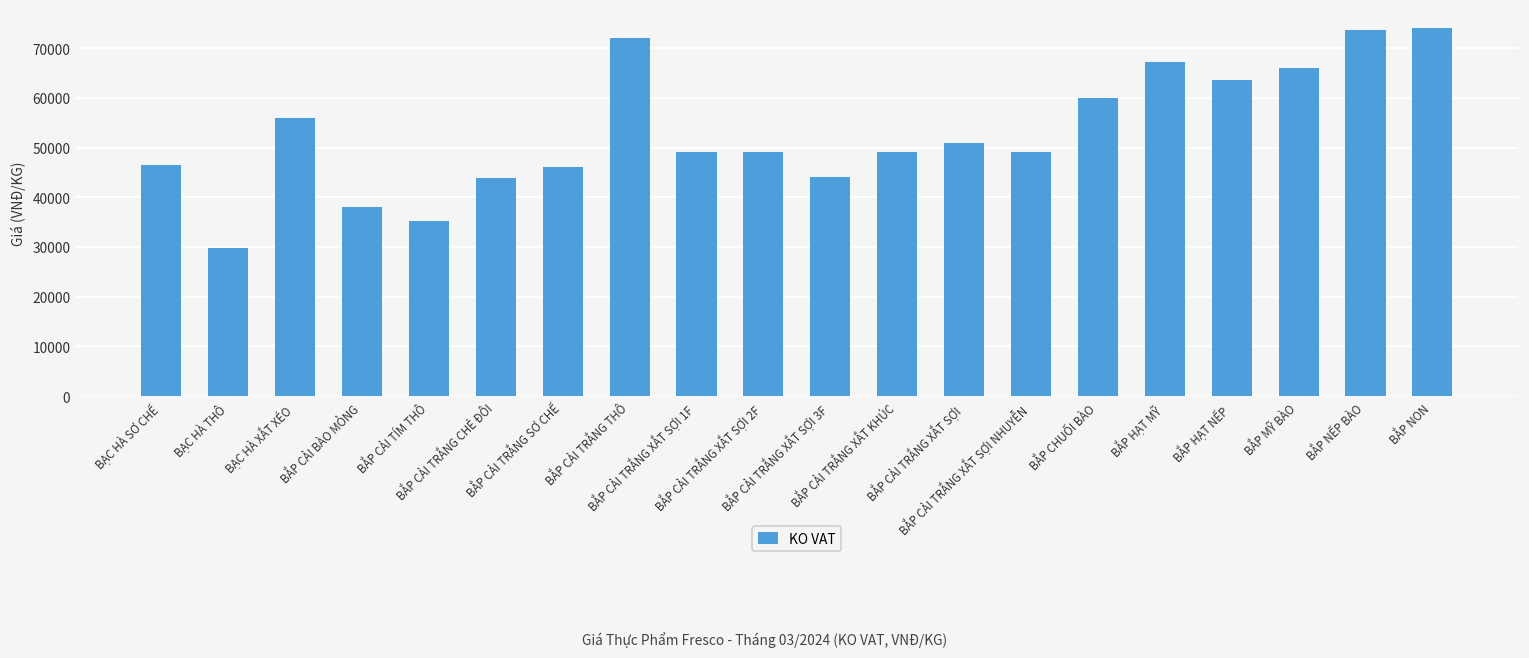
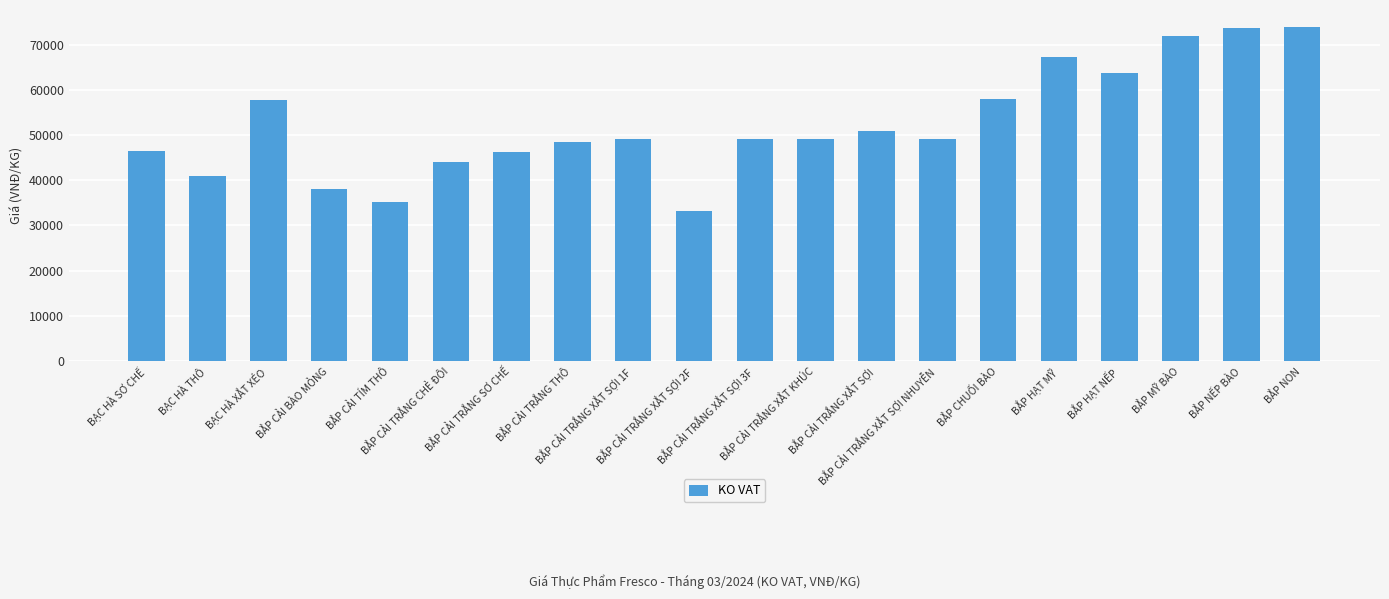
  {
    "BẠC HÀ SƠ CHẾ": 47000,
-   "BẠC HÀ THÔ": 30000,
-   "BẠC HÀ XẮT XÉO": 56000,
+   "BẠC HÀ THÔ": 41000,
+   "BẠC HÀ XẮT XÉO": 58000,
    "BẮP CẢI BÀO MỎNG": 38000,
    "BẮP CẢI TÍM THÔ": 35000,
    "BẮP CẢI TRẮNG CHẺ ĐÔI": 44000,
    "BẮP CẢI TRẮNG SƠ CHẾ": 46000,
-   "BẮP CẢI TRẮNG THÔ": 72000,
+   "BẮP CẢI TRẮNG THÔ": 48000,
    "BẮP CẢI TRẮNG XẮT SỢI 1F": 49000,
-   "BẮP CẢI TRẮNG XẮT SỢI 2F": 49000,
-   "BẮP CẢI TRẮNG XẮT SỢI 3F": 44000,
+   "BẮP CẢI TRẮNG XẮT SỢI 2F": 33000,
+   "BẮP CẢI TRẮNG XẮT SỢI 3F": 49000,
    "BẮP CẢI TRẮNG XẮT KHÚC": 49000,
    "BẮP CẢI TRẮNG XẮT SỢI": 51000,
    "BẮP CẢI TRẮNG XẮT SỢI NHUYỄN": 49000,
-   "BẮP CHUỐI BÀO": 60000,
+   "BẮP CHUỐI BÀO": 58000,
    "BẮP HẠT MỸ": 67000,
    "BẮP HẠT NẾP": 64000,
-   "BẮP MỸ BÀO": 66000,
+   "BẮP MỸ BÀO": 72000,
    "BẮP NẾP BÀO": 74000,
    "BẮP NON": 74000
  }
